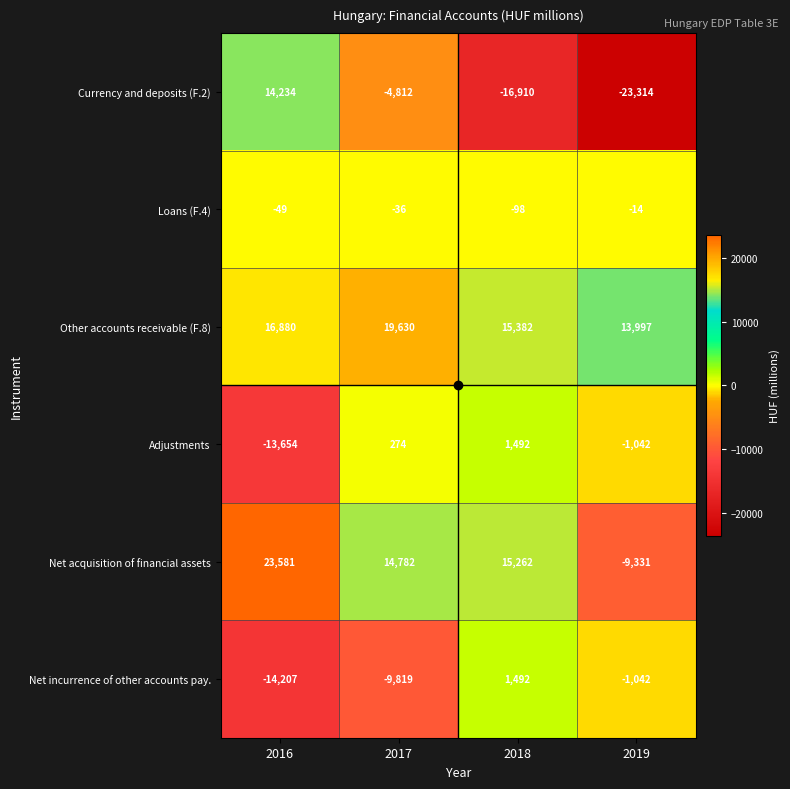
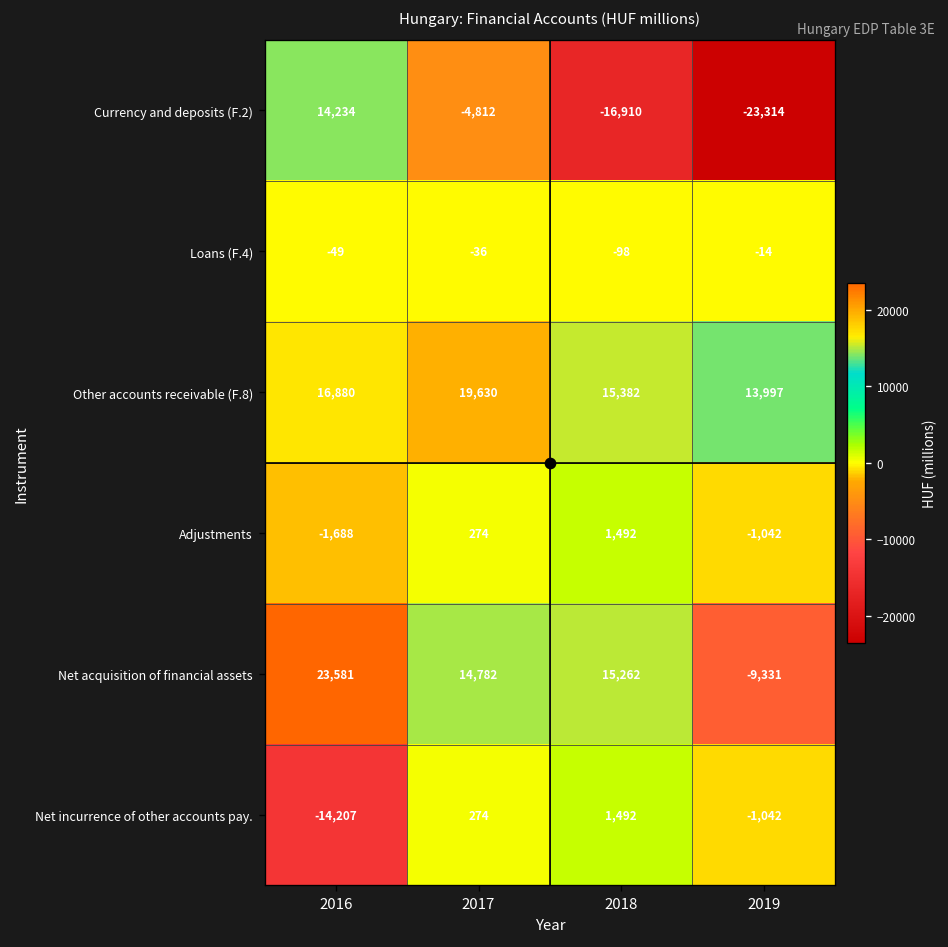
  {
    "Currency and deposits (F.2)": {
      "2016": "14,234",
      "2017": "-4,812",
      "2018": "-16,910",
      "2019": "-23,314"
    },
    "Loans (F.4)": {
      "2016": "-49",
      "2017": "-36",
      "2018": "-98",
      "2019": "-14"
    },
    "Other accounts receivable (F.8)": {
      "2016": "16,880",
      "2017": "19,630",
      "2018": "15,382",
      "2019": "13,997"
    },
    "Adjustments": {
-     "2016": "-13,654",
+     "2016": "-1,688",
      "2017": "274",
      "2018": "1,492",
      "2019": "-1,042"
    },
    "Net acquisition of financial assets": {
      "2016": "23,581",
      "2017": "14,782",
      "2018": "15,262",
      "2019": "-9,331"
    },
    "Net incurrence of other accounts pay.": {
      "2016": "-14,207",
-     "2017": "-9,819",
+     "2017": "274",
      "2018": "1,492",
      "2019": "-1,042"
    }
  }
